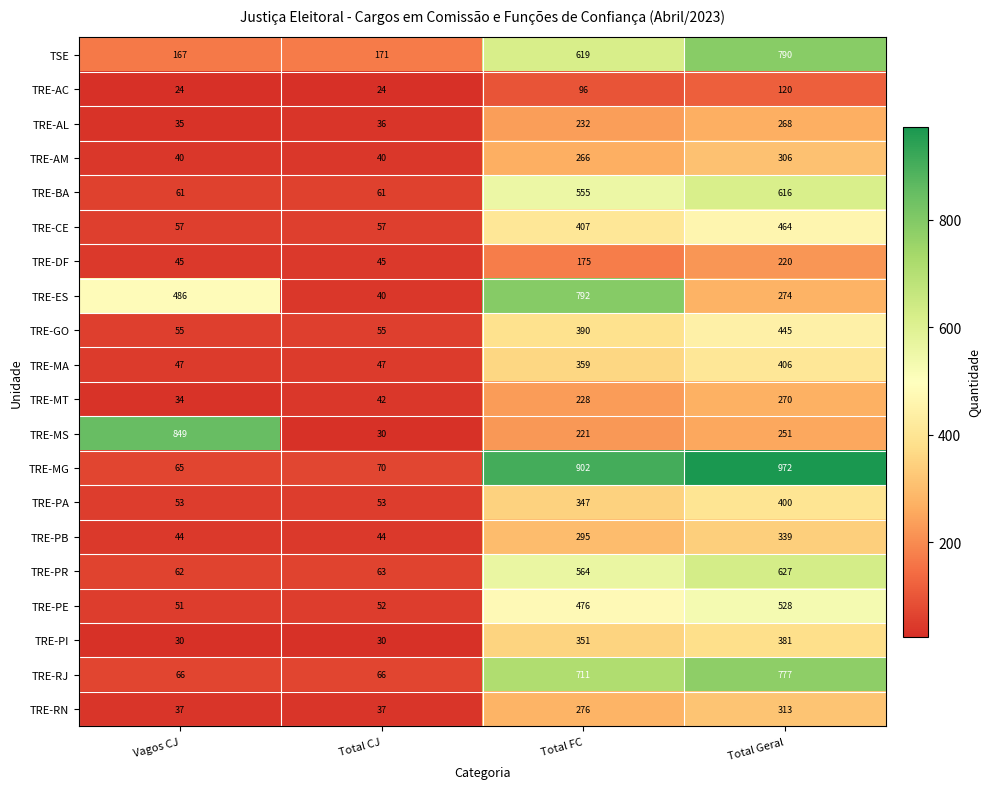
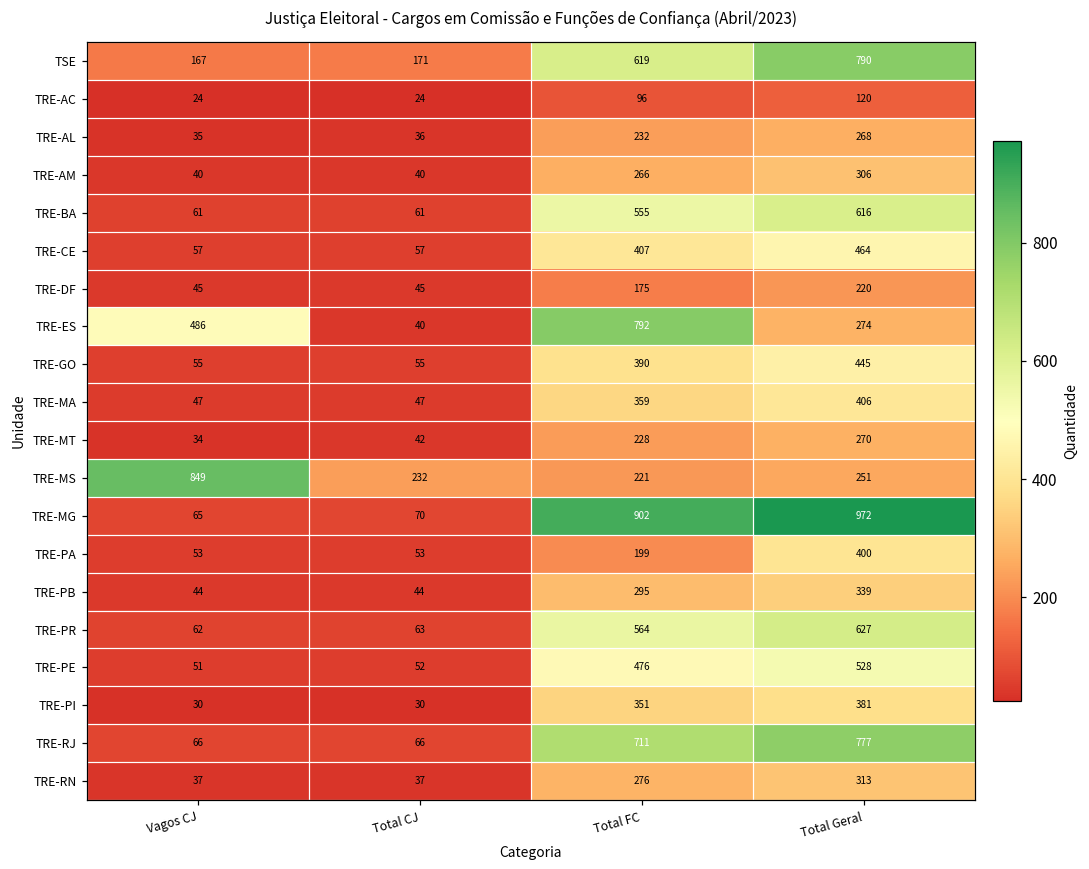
  {
    "TSE": {
      "Vagos CJ": 167,
      "Total CJ": 171,
      "Total FC": 619,
      "Total Geral": 790
    },
    "TRE-AC": {
      "Vagos CJ": 24,
      "Total CJ": 24,
      "Total FC": 96,
      "Total Geral": 120
    },
    "TRE-AL": {
      "Vagos CJ": 35,
      "Total CJ": 36,
      "Total FC": 232,
      "Total Geral": 268
    },
    "TRE-AM": {
      "Vagos CJ": 40,
      "Total CJ": 40,
      "Total FC": 266,
      "Total Geral": 306
    },
    "TRE-BA": {
      "Vagos CJ": 61,
      "Total CJ": 61,
      "Total FC": 555,
      "Total Geral": 616
    },
    "TRE-CE": {
      "Vagos CJ": 57,
      "Total CJ": 57,
      "Total FC": 407,
      "Total Geral": 464
    },
    "TRE-DF": {
      "Vagos CJ": 45,
      "Total CJ": 45,
      "Total FC": 175,
      "Total Geral": 220
    },
    "TRE-ES": {
      "Vagos CJ": 486,
      "Total CJ": 40,
      "Total FC": 792,
      "Total Geral": 274
    },
    "TRE-GO": {
      "Vagos CJ": 55,
      "Total CJ": 55,
      "Total FC": 390,
      "Total Geral": 445
    },
    "TRE-MA": {
      "Vagos CJ": 47,
      "Total CJ": 47,
      "Total FC": 359,
      "Total Geral": 406
    },
    "TRE-MT": {
      "Vagos CJ": 34,
      "Total CJ": 42,
      "Total FC": 228,
      "Total Geral": 270
    },
    "TRE-MS": {
      "Vagos CJ": 849,
-     "Total CJ": 30,
+     "Total CJ": 232,
      "Total FC": 221,
      "Total Geral": 251
    },
    "TRE-MG": {
      "Vagos CJ": 65,
      "Total CJ": 70,
      "Total FC": 902,
      "Total Geral": 972
    },
    "TRE-PA": {
      "Vagos CJ": 53,
      "Total CJ": 53,
-     "Total FC": 347,
+     "Total FC": 199,
      "Total Geral": 400
    },
    "TRE-PB": {
      "Vagos CJ": 44,
      "Total CJ": 44,
      "Total FC": 295,
      "Total Geral": 339
    },
    "TRE-PR": {
      "Vagos CJ": 62,
      "Total CJ": 63,
      "Total FC": 564,
      "Total Geral": 627
    },
    "TRE-PE": {
      "Vagos CJ": 51,
      "Total CJ": 52,
      "Total FC": 476,
      "Total Geral": 528
    },
    "TRE-PI": {
      "Vagos CJ": 30,
      "Total CJ": 30,
      "Total FC": 351,
      "Total Geral": 381
    },
    "TRE-RJ": {
      "Vagos CJ": 66,
      "Total CJ": 66,
      "Total FC": 711,
      "Total Geral": 777
    },
    "TRE-RN": {
      "Vagos CJ": 37,
      "Total CJ": 37,
      "Total FC": 276,
      "Total Geral": 313
    }
  }
